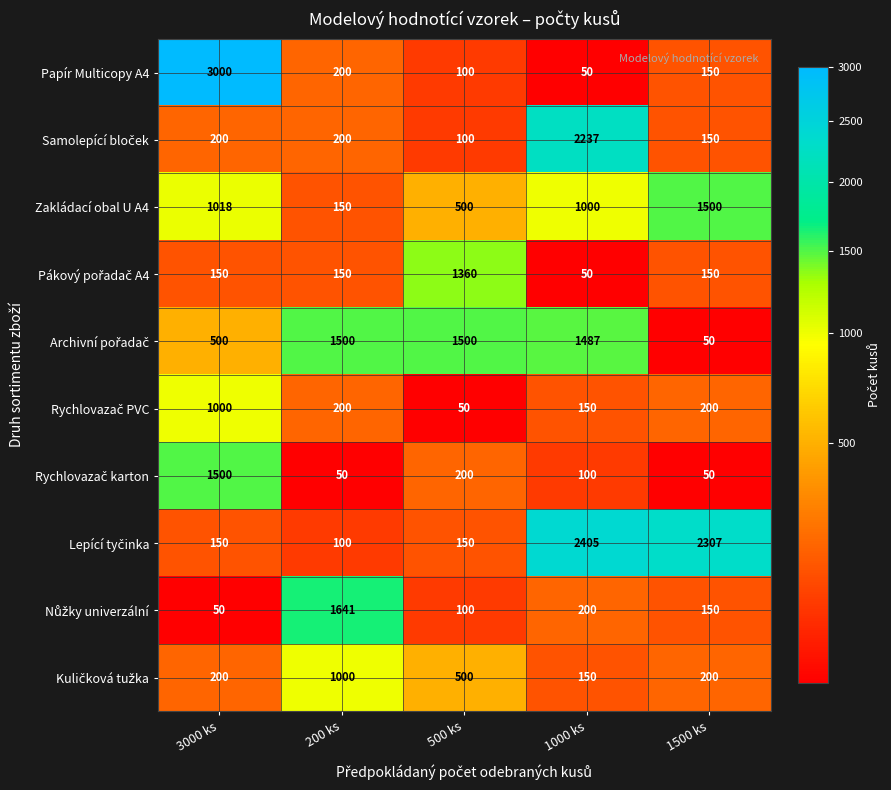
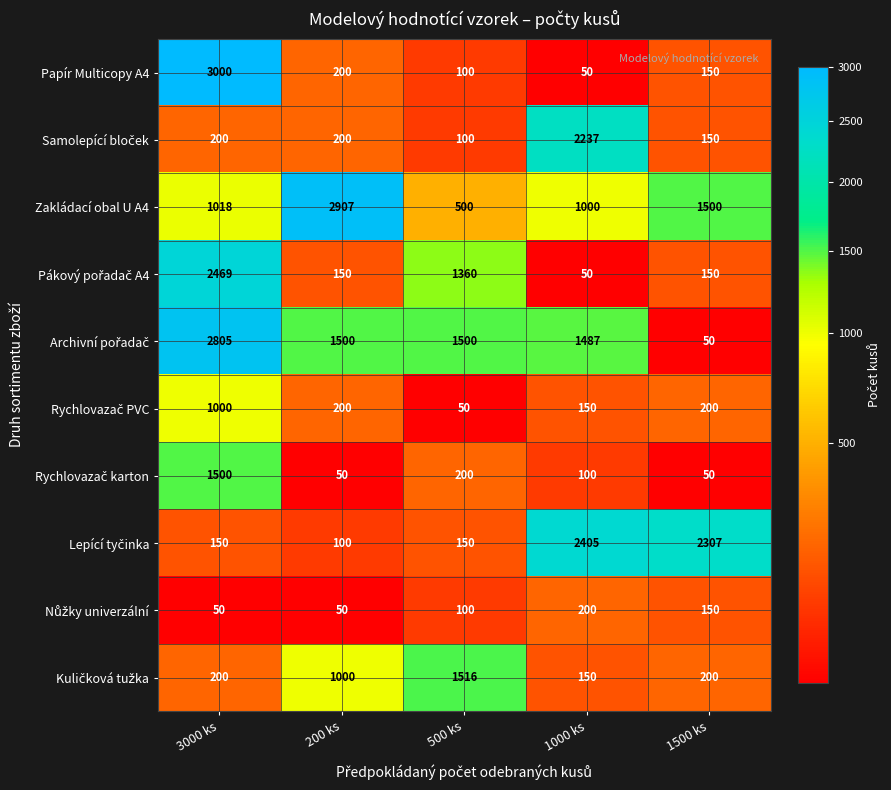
  {
    "Papír Multicopy A4": {
      "3000 ks": 3000,
      "200 ks": 200,
      "500 ks": 100,
      "1000 ks": 50
    },
    "Samolepící bloček": {
      "3000 ks": 200,
      "200 ks": 200,
      "500 ks": 100,
      "1000 ks": 2237,
      "1500 ks": 150
    },
    "Zakládací obal U A4": {
      "3000 ks": 1018,
-     "200 ks": 150,
+     "200 ks": 2907,
      "500 ks": 500,
      "1000 ks": 1000,
      "1500 ks": 1500
    },
    "Pákový pořadač A4": {
-     "3000 ks": 150,
+     "3000 ks": 2469,
      "200 ks": 150,
      "500 ks": 1360,
      "1000 ks": 50,
      "1500 ks": 150
    },
    "Archivní pořadač": {
-     "3000 ks": 500,
+     "3000 ks": 2805,
      "200 ks": 1500,
      "500 ks": 1500,
      "1000 ks": 1487,
      "1500 ks": 50
    },
    "Rychlovazač PVC": {
      "3000 ks": 1000,
      "200 ks": 200,
      "500 ks": 50,
      "1000 ks": 150,
      "1500 ks": 200
    },
    "Rychlovazač karton": {
      "3000 ks": 1500,
      "200 ks": 50,
      "500 ks": 200,
      "1000 ks": 100,
      "1500 ks": 50
    },
    "Lepící tyčinka": {
      "3000 ks": 150,
      "200 ks": 100,
      "500 ks": 150,
      "1000 ks": 2405,
      "1500 ks": 2307
    },
    "Nůžky univerzální": {
      "3000 ks": 50,
-     "200 ks": 1641,
+     "200 ks": 50,
      "500 ks": 100,
      "1000 ks": 200,
      "1500 ks": 150
    },
    "Kuličková tužka": {
      "3000 ks": 200,
      "200 ks": 1000,
-     "500 ks": 500,
+     "500 ks": 1516,
      "1000 ks": 150,
      "1500 ks": 200
    }
  }
